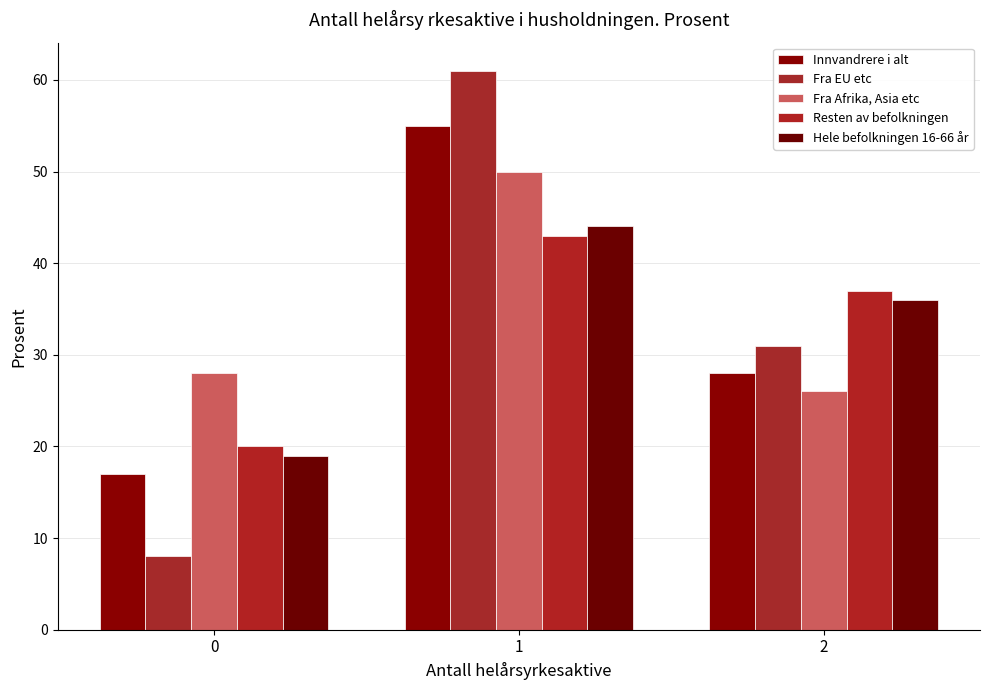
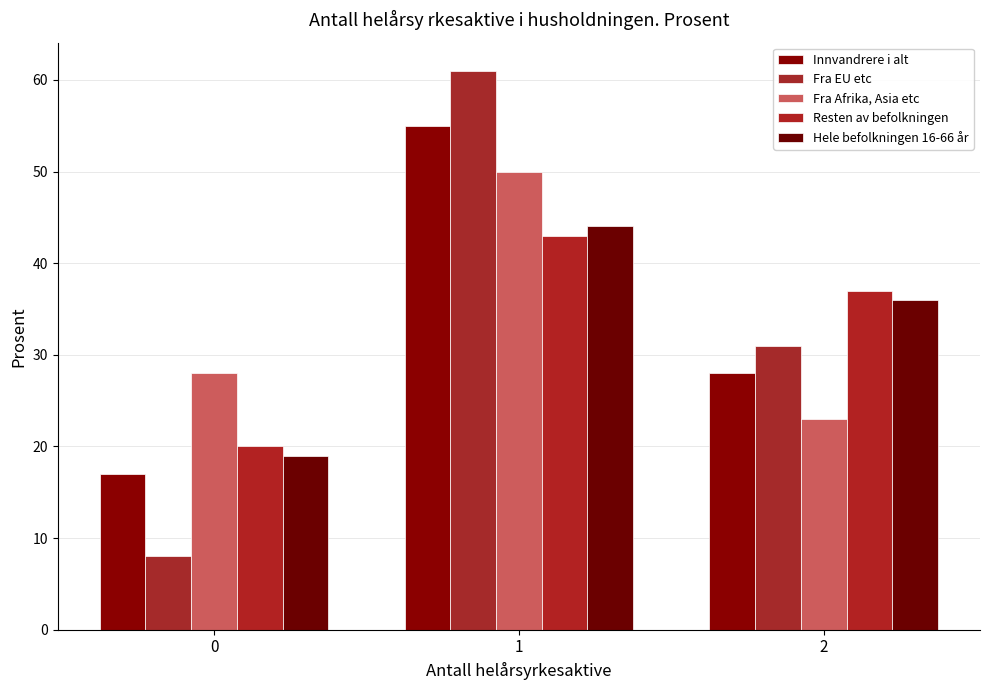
  {
    "Fra Afrika, Asia etc": {
      "0": 28,
      "1": 50,
-     "2": 26
+     "2": 23
    }
  }
